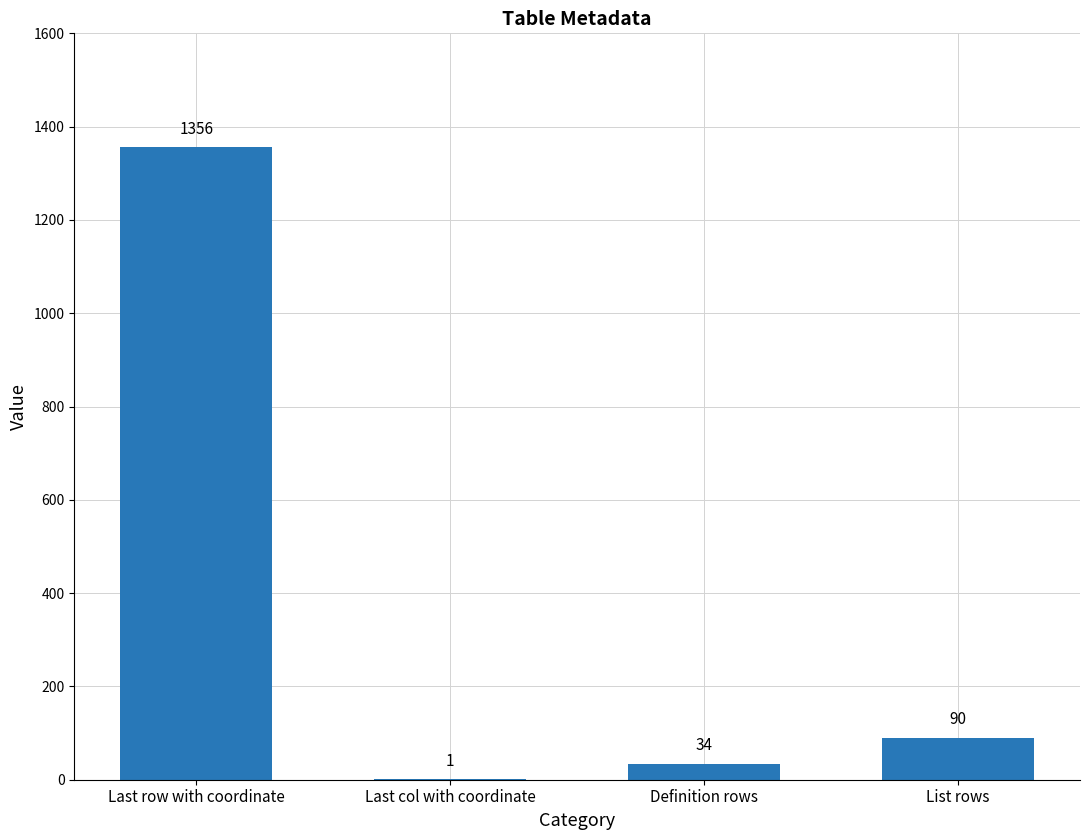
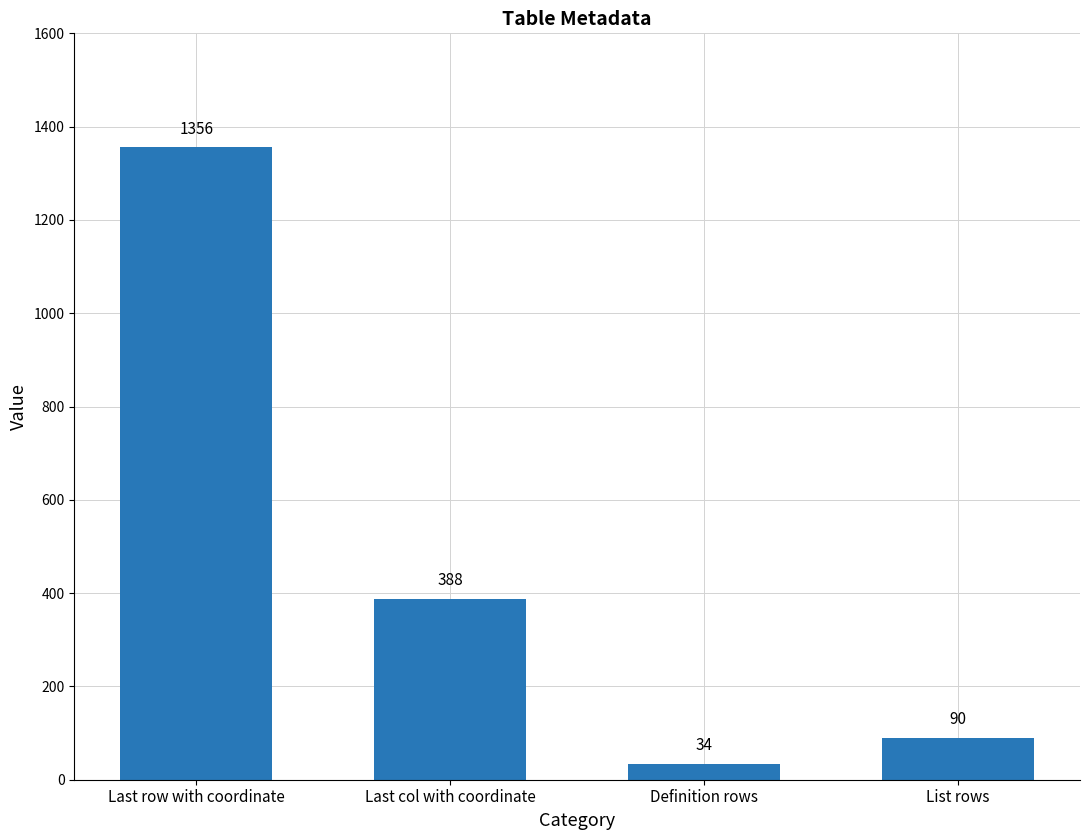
  {
    "Last row with coordinate": 1356,
-   "Last col with coordinate": 1,
+   "Last col with coordinate": 388,
    "Definition rows": 34,
    "List rows": 90
  }
